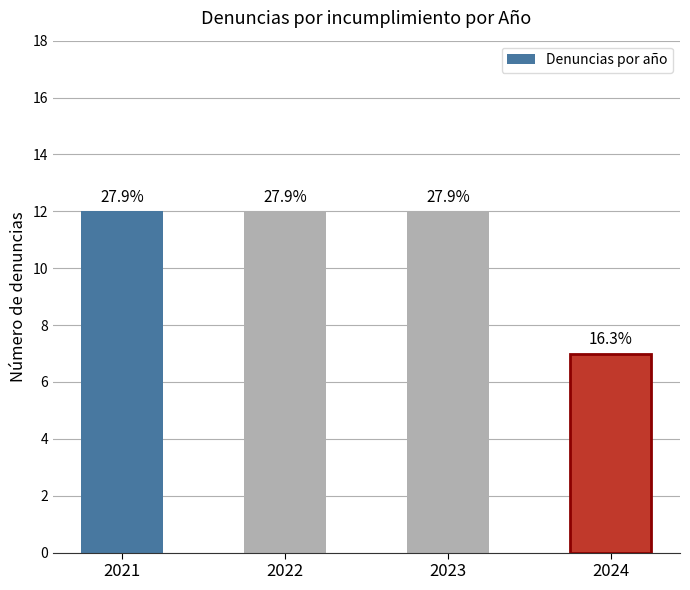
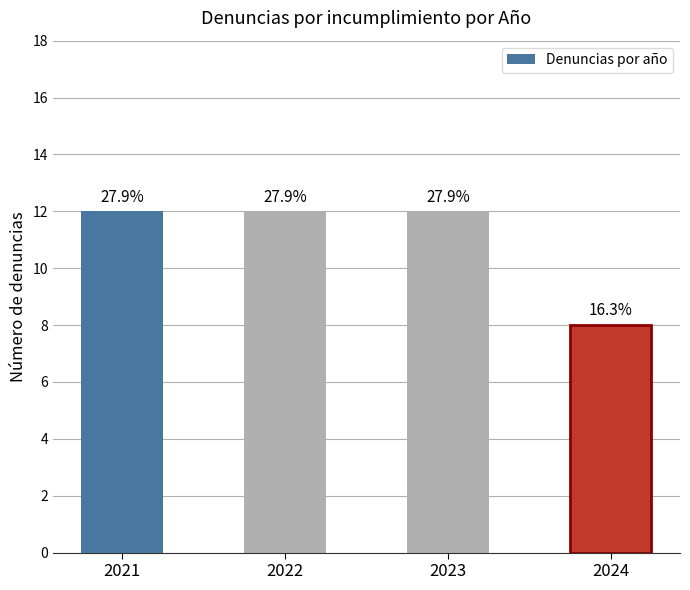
  {
-   "2024": 7
+   "2024": 8
  }
